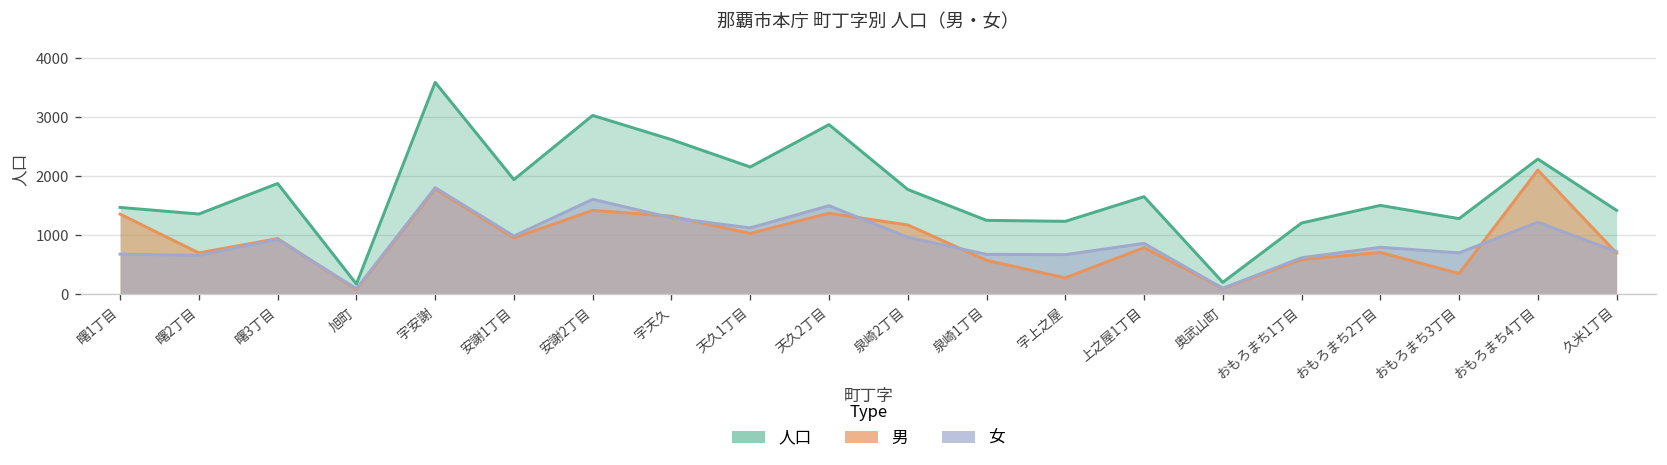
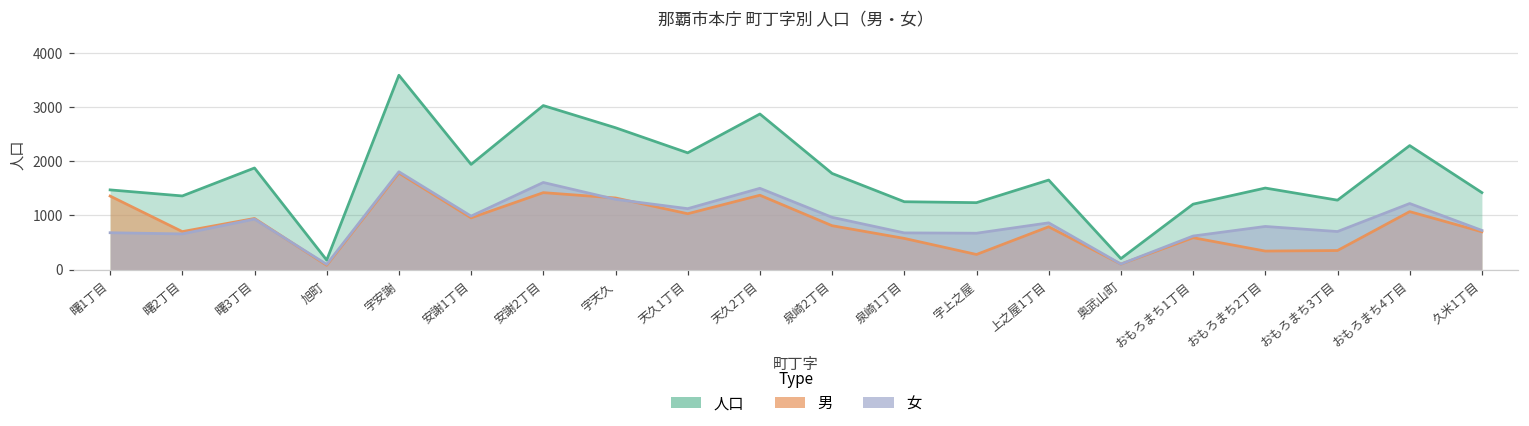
  {
    "男": {
      "曙1丁目": 1400,
      "安謝2丁目": 1400,
      "天久1丁目": 1000,
      "天久2丁目": 1400,
-     "泉崎2丁目": 1200,
+     "泉崎2丁目": 800,
      "泉崎1丁目": 600,
      "字上之屋": 300,
      "上之屋1丁目": 800,
-     "おもろまち2丁目": 700,
+     "おもろまち2丁目": 300,
      "おもろまち3丁目": 400,
-     "おもろまち4丁目": 2100
+     "おもろまち4丁目": 1100
    }
  }
